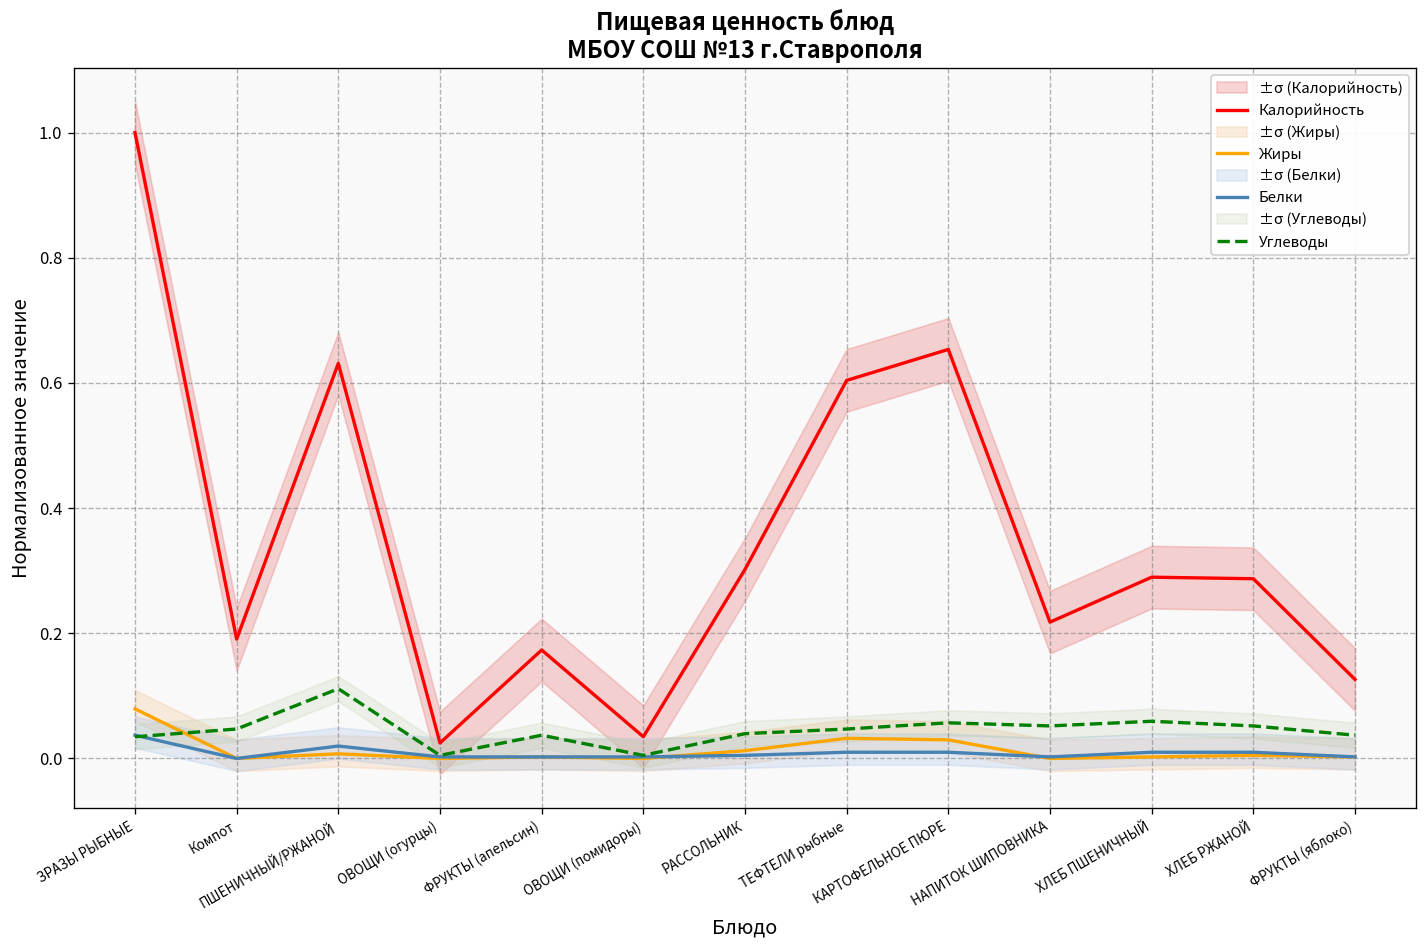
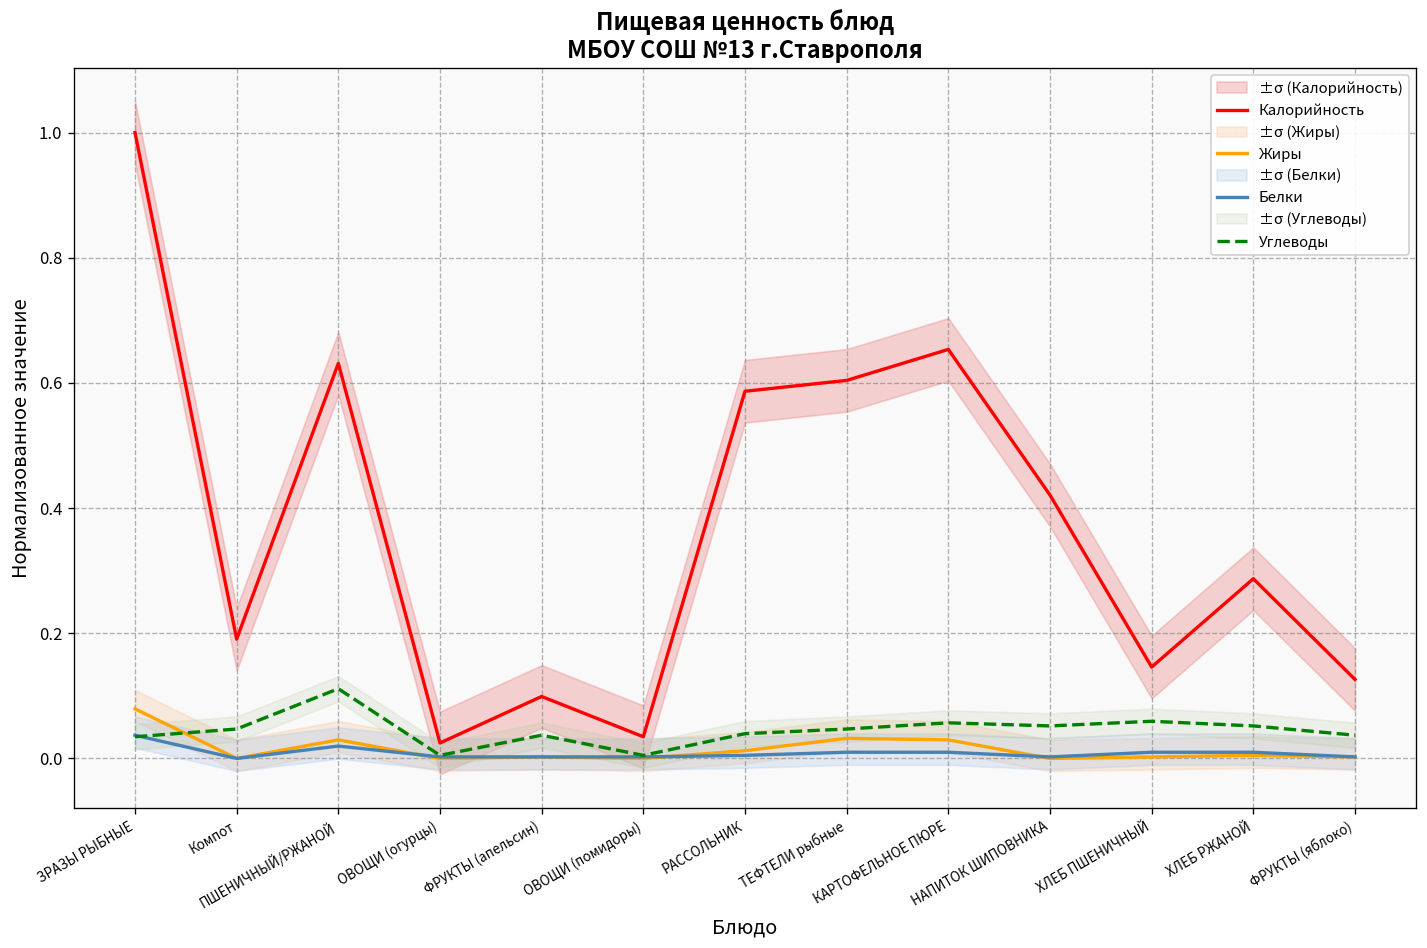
  {
    "Калорийность": {
      "ЗРАЗЫ РЫБНЫЕ": 1.00,
      "Компот": 0.19,
      "ПШЕНИЧНЫЙ/РЖАНОЙ": 0.63,
-     "ФРУКТЫ (апельсин)": 0.17,
-     "РАССОЛЬНИК": 0.30,
+     "ФРУКТЫ (апельсин)": 0.10,
+     "РАССОЛЬНИК": 0.59,
      "ТЕФТЕЛИ рыбные": 0.60,
      "КАРТОФЕЛЬНОЕ ПЮРЕ": 0.65,
-     "НАПИТОК ШИПОВНИКА": 0.22,
-     "ХЛЕБ ПШЕНИЧНЫЙ": 0.29,
+     "НАПИТОК ШИПОВНИКА": 0.42,
+     "ХЛЕБ ПШЕНИЧНЫЙ": 0.15,
      "ХЛЕБ РЖАНОЙ": 0.29,
      "ФРУКТЫ (яблоко)": 0.13
    },
    "Жиры": {
      "ЗРАЗЫ РЫБНЫЕ": 0.08,
-     "ПШЕНИЧНЫЙ/РЖАНОЙ": 0.01,
+     "ПШЕНИЧНЫЙ/РЖАНОЙ": 0.03,
      "РАССОЛЬНИК": 0.01,
      "ТЕФТЕЛИ рыбные": 0.03,
      "КАРТОФЕЛЬНОЕ ПЮРЕ": 0.03,
      "ХЛЕБ ПШЕНИЧНЫЙ": 0.00,
      "ХЛЕБ РЖАНОЙ": 0.00
    },
    "Белки": {
      "ПШЕНИЧНЫЙ/РЖАНОЙ": 0.02,
      "РАССОЛЬНИК": 0.00,
      "ТЕФТЕЛИ рыбные": 0.01,
      "КАРТОФЕЛЬНОЕ ПЮРЕ": 0.01,
      "ХЛЕБ ПШЕНИЧНЫЙ": 0.01,
      "ХЛЕБ РЖАНОЙ": 0.01
    },
    "Углеводы": {
      "Компот": 0.05,
      "ПШЕНИЧНЫЙ/РЖАНОЙ": 0.11,
      "ТЕФТЕЛИ рыбные": 0.05,
      "НАПИТОК ШИПОВНИКА": 0.05,
      "ХЛЕБ ПШЕНИЧНЫЙ": 0.06,
      "ХЛЕБ РЖАНОЙ": 0.05
    }
  }
